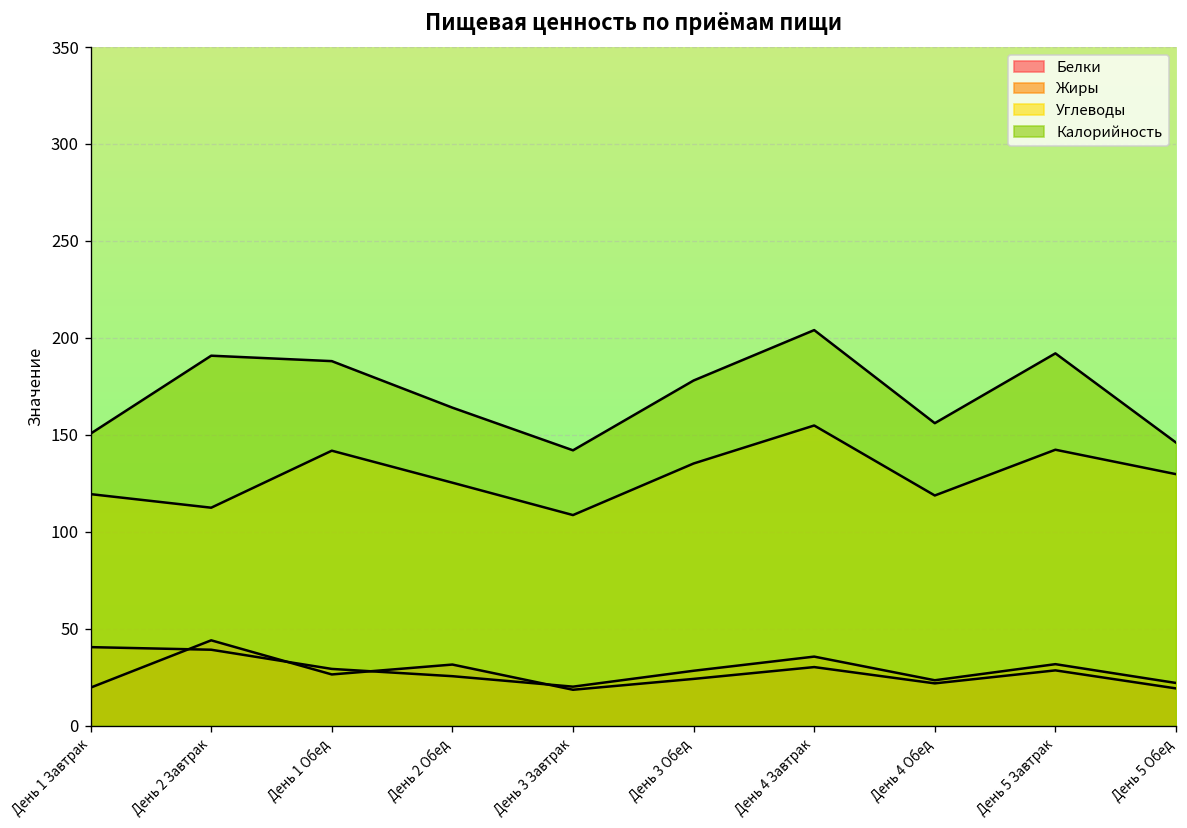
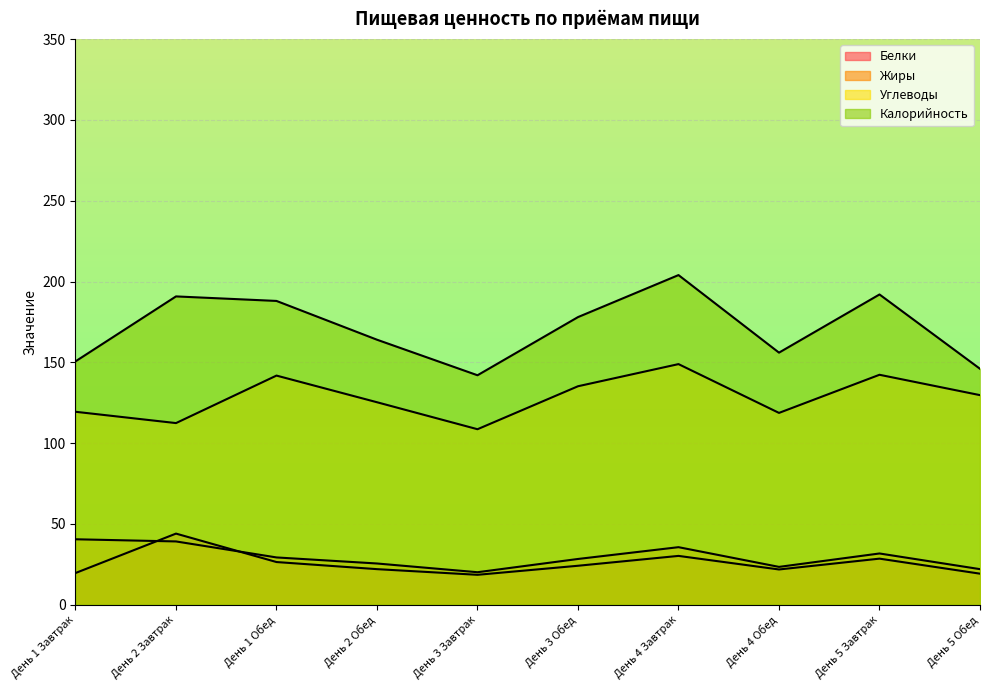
  {
    "Белки": {
      "День 1 Завтрак": 20,
      "День 2 Завтрак": 44,
      "День 1 Обед": 26,
-     "День 2 Обед": 32,
+     "День 2 Обед": 22,
      "День 3 Завтрак": 19,
      "День 3 Обед": 24,
      "День 4 Завтрак": 30,
      "День 4 Обед": 22,
      "День 5 Завтрак": 29,
      "День 5 Обед": 19
    },
    "Жиры": {
      "День 1 Завтрак": 40,
      "День 2 Завтрак": 39,
      "День 1 Обед": 29,
      "День 2 Обед": 26,
      "День 3 Завтрак": 20,
      "День 3 Обед": 28,
      "День 4 Завтрак": 36,
      "День 4 Обед": 23,
      "День 5 Завтрак": 32,
      "День 5 Обед": 22
    },
    "Углеводы": {
      "День 1 Завтрак": 119,
      "День 2 Завтрак": 112,
      "День 1 Обед": 142,
      "День 2 Обед": 125,
      "День 3 Завтрак": 109,
      "День 3 Обед": 135,
-     "День 4 Завтрак": 155,
+     "День 4 Завтрак": 149,
      "День 4 Обед": 119,
      "День 5 Завтрак": 142,
      "День 5 Обед": 130
    },
    "Калорийность": {
      "День 1 Завтрак": 151,
      "День 2 Завтрак": 191,
      "День 1 Обед": 188,
      "День 2 Обед": 164,
      "День 3 Завтрак": 142,
      "День 3 Обед": 178,
      "День 4 Завтрак": 204,
      "День 4 Обед": 156,
      "День 5 Завтрак": 192,
      "День 5 Обед": 146
    }
  }
